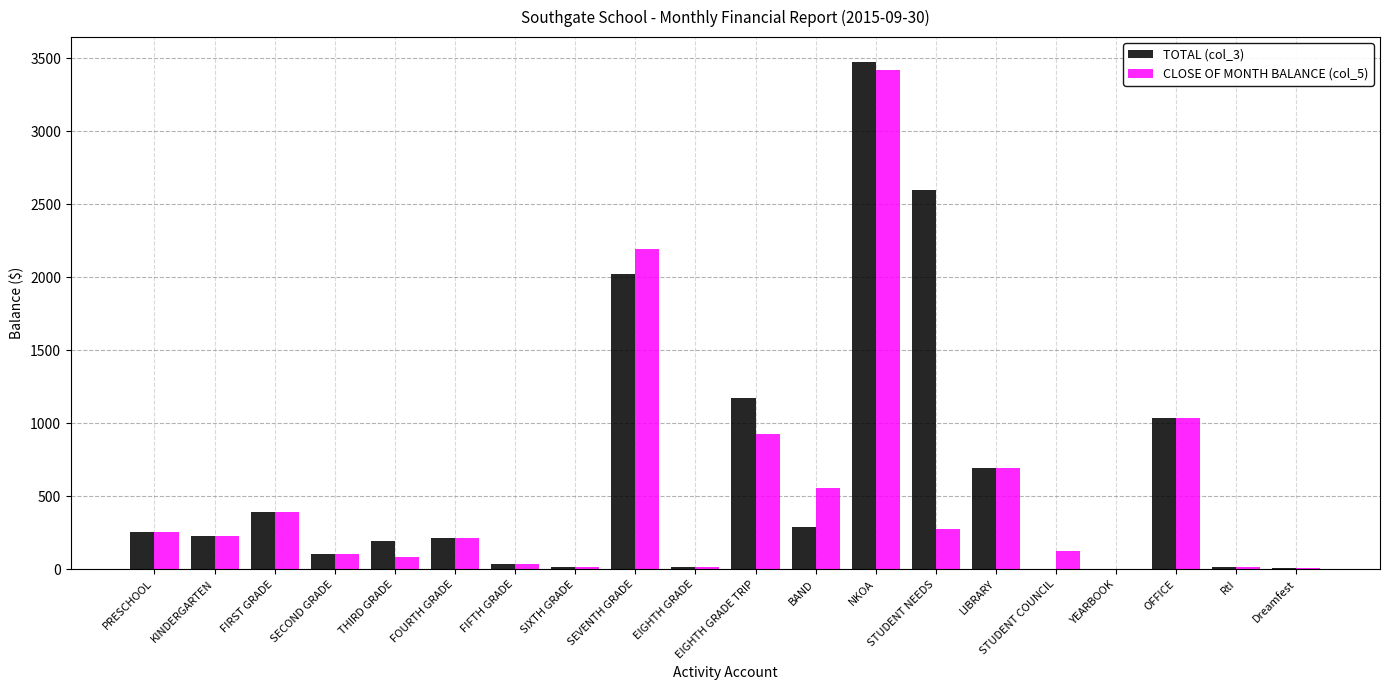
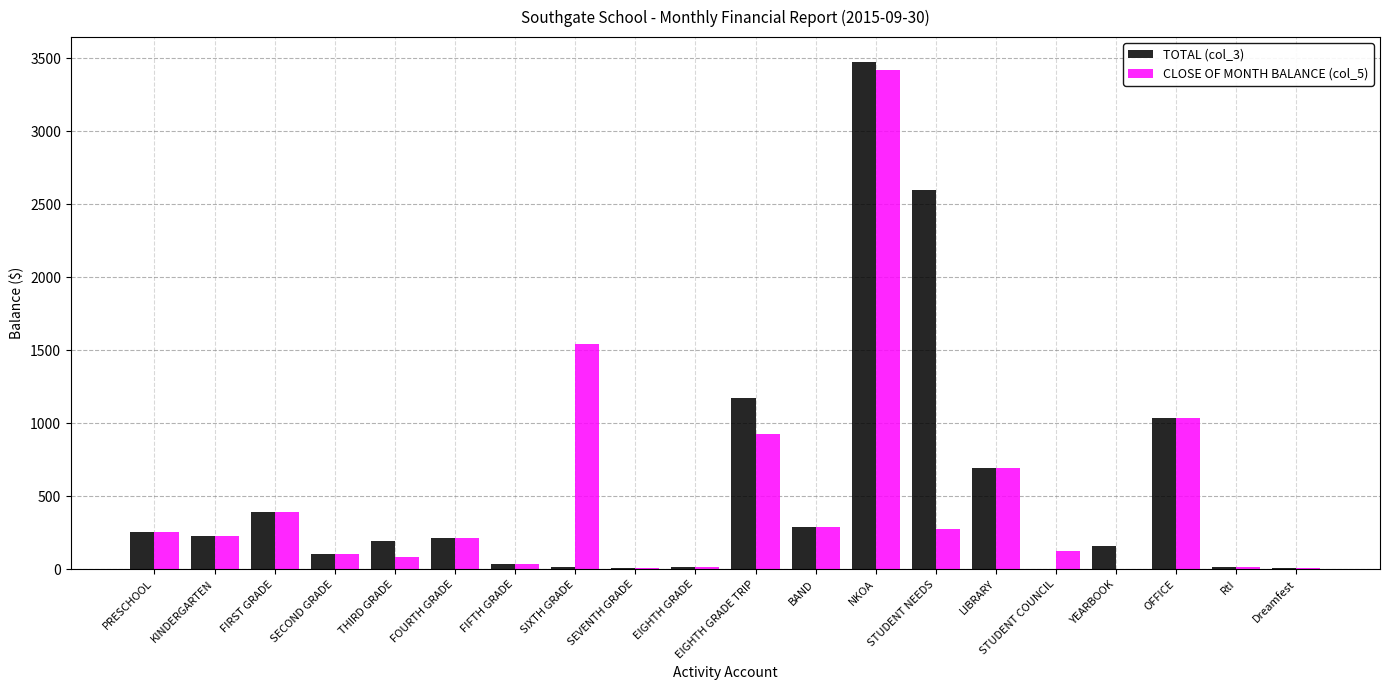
  {
    "TOTAL (col_3)": {
      "PRESCHOOL": 250,
      "KINDERGARTEN": 230,
      "FIRST GRADE": 390,
      "SECOND GRADE": 110,
      "THIRD GRADE": 190,
      "FOURTH GRADE": 210,
      "FIFTH GRADE": 30,
-     "SEVENTH GRADE": 2030,
+     "SEVENTH GRADE": 10,
      "EIGHTH GRADE TRIP": 1170,
      "BAND": 290,
      "NKOA": 3470,
      "STUDENT NEEDS": 2600,
      "LIBRARY": 690,
      "STUDENT COUNCIL": 0,
-     "YEARBOOK": 0,
+     "YEARBOOK": 160,
      "OFFICE": 1040
    },
    "CLOSE OF MONTH BALANCE (col_5)": {
      "PRESCHOOL": 250,
      "KINDERGARTEN": 230,
      "FIRST GRADE": 390,
      "SECOND GRADE": 110,
      "THIRD GRADE": 80,
      "FOURTH GRADE": 210,
      "FIFTH GRADE": 30,
-     "SIXTH GRADE": 20,
-     "SEVENTH GRADE": 2190,
+     "SIXTH GRADE": 1540,
+     "SEVENTH GRADE": 10,
      "EIGHTH GRADE TRIP": 930,
-     "BAND": 550,
+     "BAND": 290,
      "NKOA": 3420,
      "STUDENT NEEDS": 280,
      "LIBRARY": 690,
      "STUDENT COUNCIL": 120,
      "YEARBOOK": 0,
      "OFFICE": 1040
    }
  }
